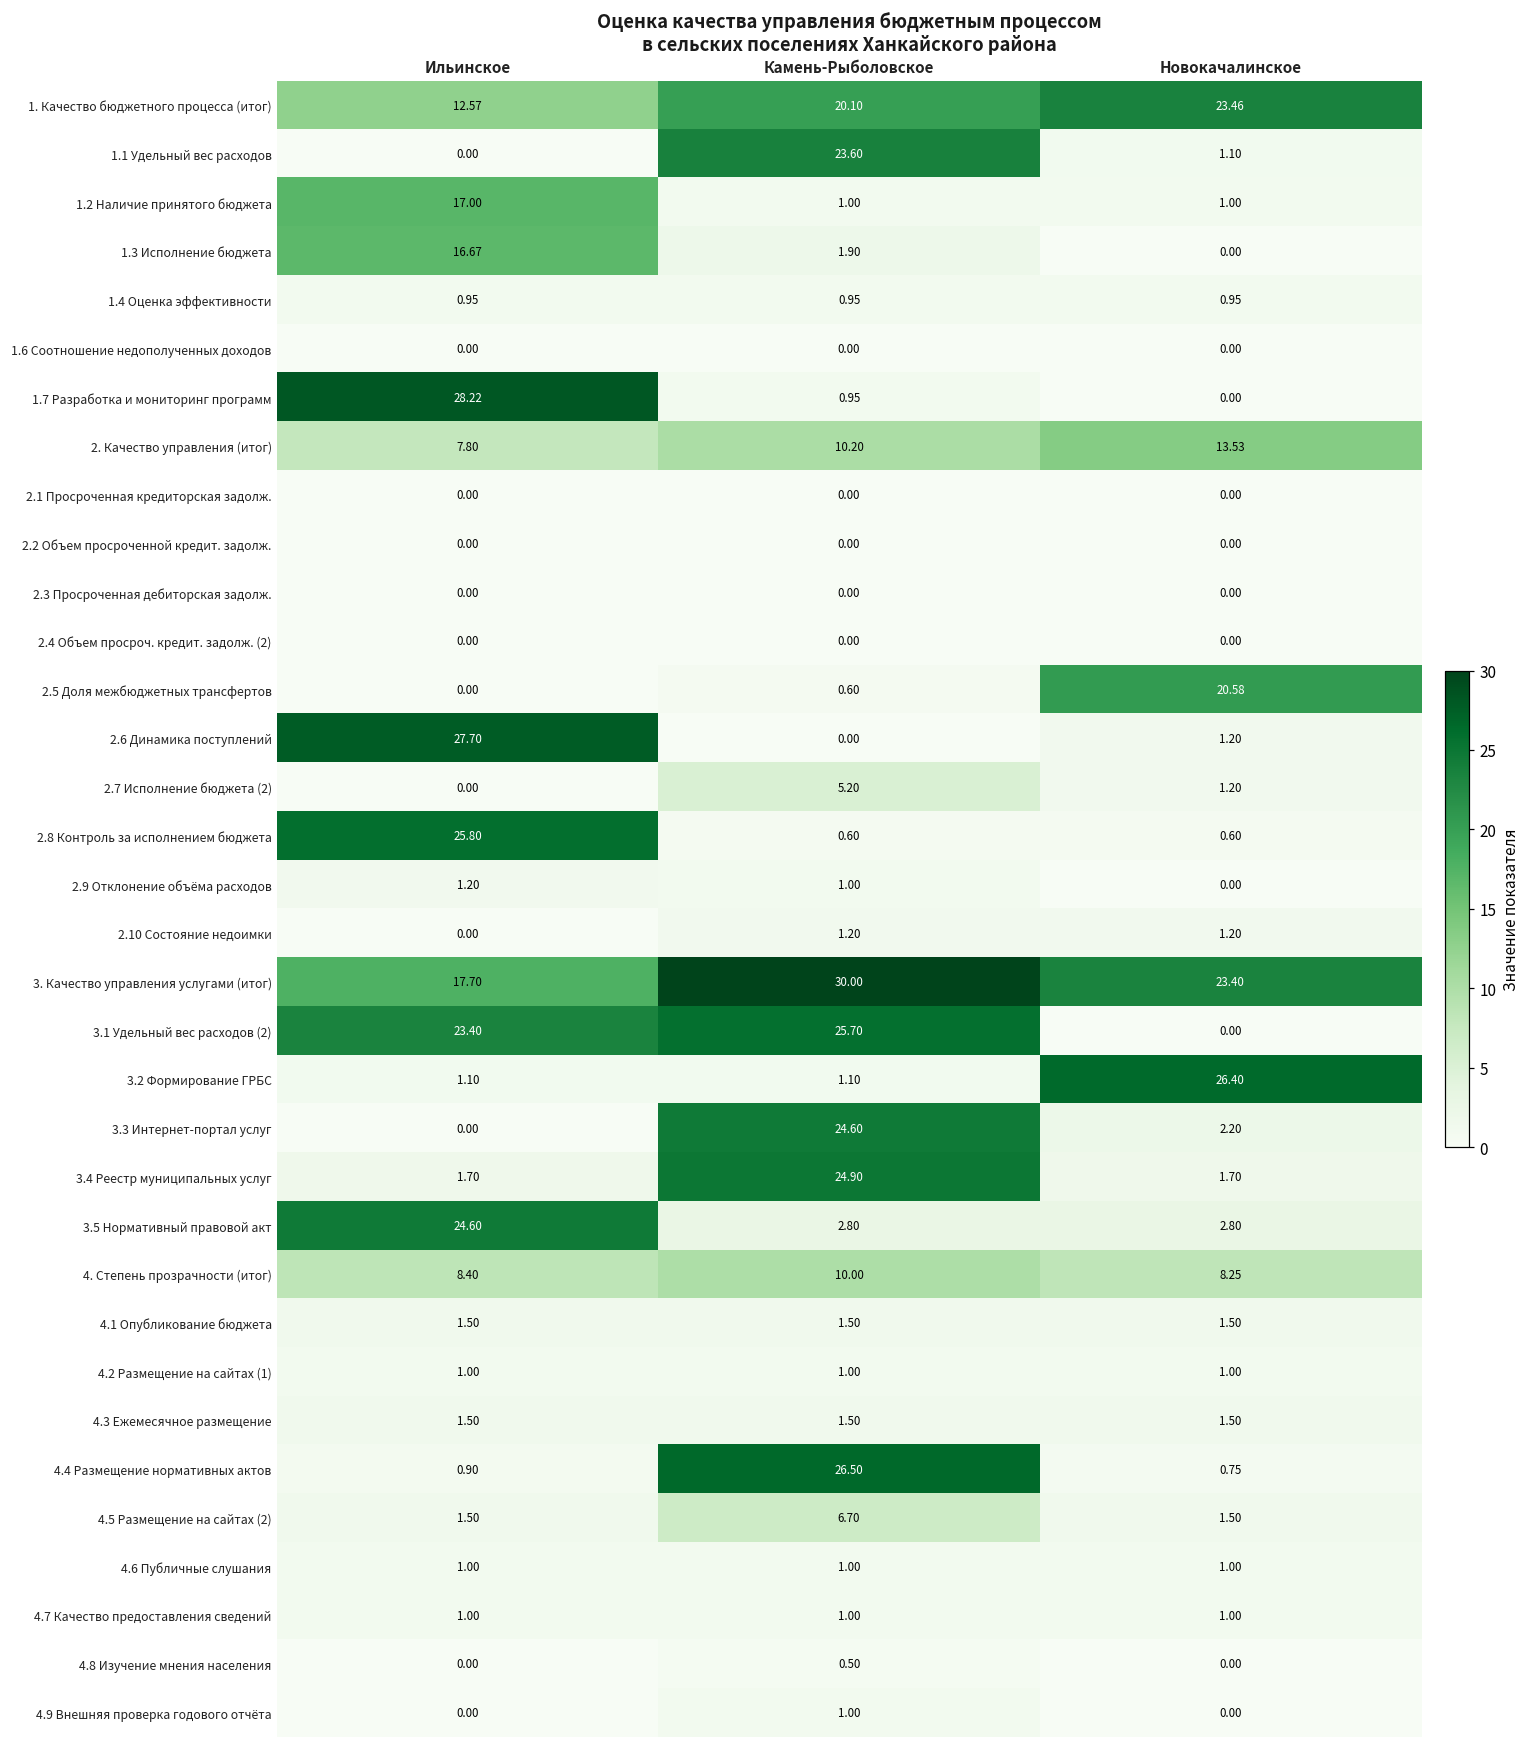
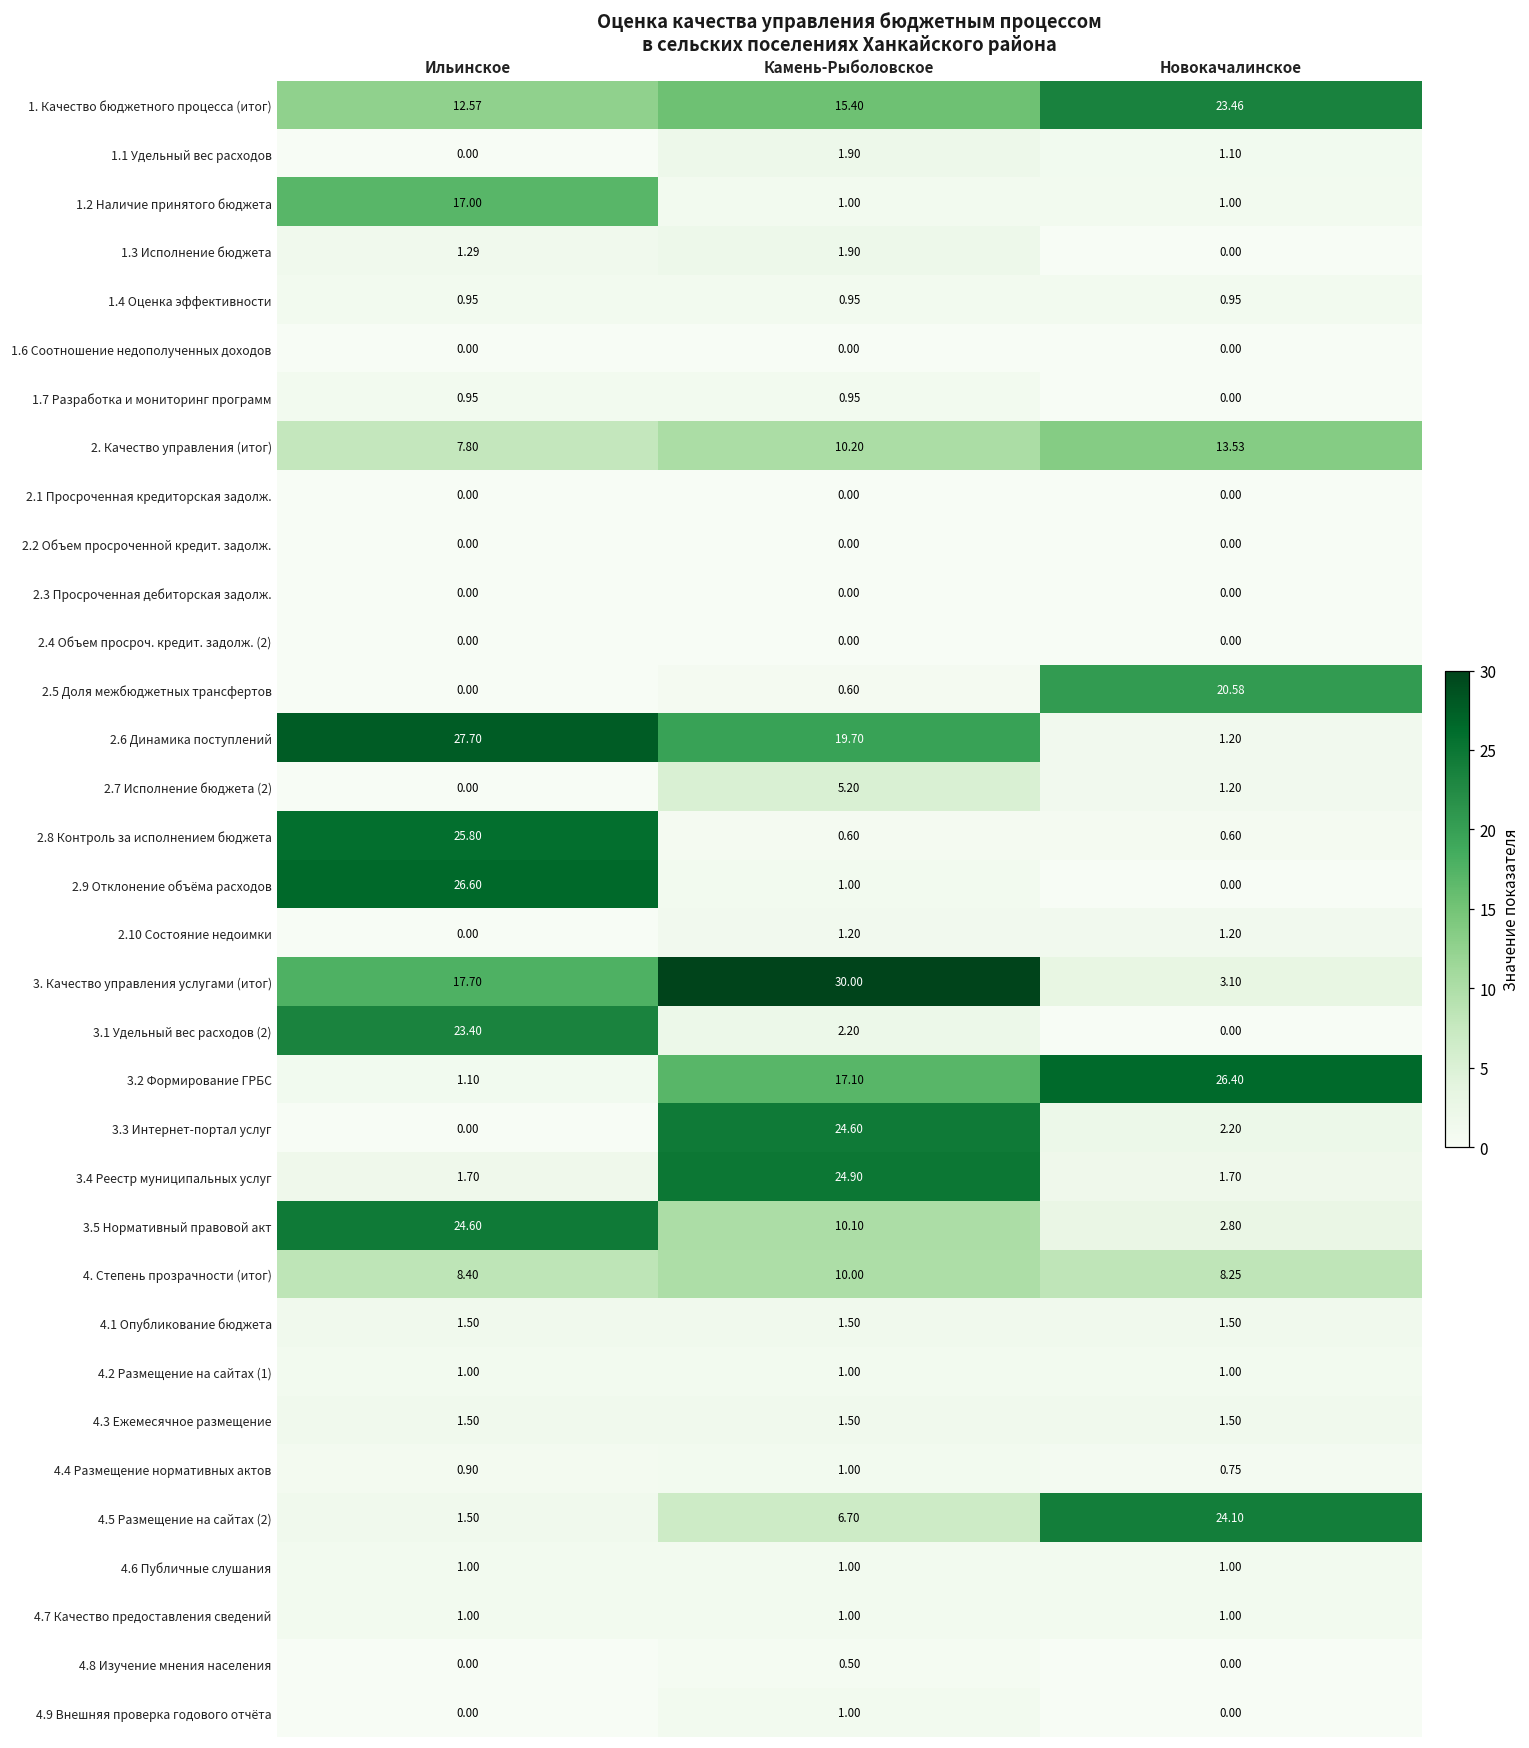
  {
    "1. Качество бюджетного процесса (итог)": {
      "Ильинское": 12.57,
-     "Камень-Рыболовское": 20.10,
+     "Камень-Рыболовское": 15.40,
      "Новокачалинское": 23.46
    },
    "1.1 Удельный вес расходов": {
      "Ильинское": 0.00,
-     "Камень-Рыболовское": 23.60,
+     "Камень-Рыболовское": 1.90,
      "Новокачалинское": 1.10
    },
    "1.2 Наличие принятого бюджета": {
      "Ильинское": 17.00,
      "Камень-Рыболовское": 1.00,
      "Новокачалинское": 1.00
    },
    "1.3 Исполнение бюджета": {
-     "Ильинское": 16.67,
+     "Ильинское": 1.29,
      "Камень-Рыболовское": 1.90,
      "Новокачалинское": 0.00
    },
    "1.4 Оценка эффективности": {
      "Ильинское": 0.95,
      "Камень-Рыболовское": 0.95,
      "Новокачалинское": 0.95
    },
    "1.6 Соотношение недополученных доходов": {
      "Ильинское": 0.00,
      "Камень-Рыболовское": 0.00,
      "Новокачалинское": 0.00
    },
    "1.7 Разработка и мониторинг программ": {
-     "Ильинское": 28.22,
+     "Ильинское": 0.95,
      "Камень-Рыболовское": 0.95,
      "Новокачалинское": 0.00
    },
    "2. Качество управления (итог)": {
      "Ильинское": 7.80,
      "Камень-Рыболовское": 10.20,
      "Новокачалинское": 13.53
    },
    "2.1 Просроченная кредиторская задолж.": {
      "Ильинское": 0.00,
      "Камень-Рыболовское": 0.00,
      "Новокачалинское": 0.00
    },
    "2.2 Объем просроченной кредит. задолж.": {
      "Ильинское": 0.00,
      "Камень-Рыболовское": 0.00,
      "Новокачалинское": 0.00
    },
    "2.3 Просроченная дебиторская задолж.": {
      "Ильинское": 0.00,
      "Камень-Рыболовское": 0.00,
      "Новокачалинское": 0.00
    },
    "2.4 Объем просроч. кредит. задолж. (2)": {
      "Ильинское": 0.00,
      "Камень-Рыболовское": 0.00,
      "Новокачалинское": 0.00
    },
    "2.5 Доля межбюджетных трансфертов": {
      "Ильинское": 0.00,
      "Камень-Рыболовское": 0.60,
      "Новокачалинское": 20.58
    },
    "2.6 Динамика поступлений": {
      "Ильинское": 27.70,
-     "Камень-Рыболовское": 0.00,
+     "Камень-Рыболовское": 19.70,
      "Новокачалинское": 1.20
    },
    "2.7 Исполнение бюджета (2)": {
      "Ильинское": 0.00,
      "Камень-Рыболовское": 5.20,
      "Новокачалинское": 1.20
    },
    "2.8 Контроль за исполнением бюджета": {
      "Ильинское": 25.80,
      "Камень-Рыболовское": 0.60,
      "Новокачалинское": 0.60
    },
    "2.9 Отклонение объёма расходов": {
-     "Ильинское": 1.20,
+     "Ильинское": 26.60,
      "Камень-Рыболовское": 1.00,
      "Новокачалинское": 0.00
    },
    "2.10 Состояние недоимки": {
      "Ильинское": 0.00,
      "Камень-Рыболовское": 1.20,
      "Новокачалинское": 1.20
    },
    "3. Качество управления услугами (итог)": {
      "Ильинское": 17.70,
      "Камень-Рыболовское": 30.00,
-     "Новокачалинское": 23.40
+     "Новокачалинское": 3.10
    },
    "3.1 Удельный вес расходов (2)": {
      "Ильинское": 23.40,
-     "Камень-Рыболовское": 25.70,
+     "Камень-Рыболовское": 2.20,
      "Новокачалинское": 0.00
    },
    "3.2 Формирование ГРБС": {
      "Ильинское": 1.10,
-     "Камень-Рыболовское": 1.10,
+     "Камень-Рыболовское": 17.10,
      "Новокачалинское": 26.40
    },
    "3.3 Интернет-портал услуг": {
      "Ильинское": 0.00,
      "Камень-Рыболовское": 24.60,
      "Новокачалинское": 2.20
    },
    "3.4 Реестр муниципальных услуг": {
      "Ильинское": 1.70,
      "Камень-Рыболовское": 24.90,
      "Новокачалинское": 1.70
    },
    "3.5 Нормативный правовой акт": {
      "Ильинское": 24.60,
-     "Камень-Рыболовское": 2.80,
+     "Камень-Рыболовское": 10.10,
      "Новокачалинское": 2.80
    },
    "4. Степень прозрачности (итог)": {
      "Ильинское": 8.40,
      "Камень-Рыболовское": 10.00,
      "Новокачалинское": 8.25
    },
    "4.1 Опубликование бюджета": {
      "Ильинское": 1.50,
      "Камень-Рыболовское": 1.50,
      "Новокачалинское": 1.50
    },
    "4.2 Размещение на сайтах (1)": {
      "Ильинское": 1.00,
      "Камень-Рыболовское": 1.00,
      "Новокачалинское": 1.00
    },
    "4.3 Ежемесячное размещение": {
      "Ильинское": 1.50,
      "Камень-Рыболовское": 1.50,
      "Новокачалинское": 1.50
    },
    "4.4 Размещение нормативных актов": {
      "Ильинское": 0.90,
-     "Камень-Рыболовское": 26.50,
+     "Камень-Рыболовское": 1.00,
      "Новокачалинское": 0.75
    },
    "4.5 Размещение на сайтах (2)": {
      "Ильинское": 1.50,
      "Камень-Рыболовское": 6.70,
-     "Новокачалинское": 1.50
+     "Новокачалинское": 24.10
    },
    "4.6 Публичные слушания": {
      "Ильинское": 1.00,
      "Камень-Рыболовское": 1.00,
      "Новокачалинское": 1.00
    },
    "4.7 Качество предоставления сведений": {
      "Ильинское": 1.00,
      "Камень-Рыболовское": 1.00,
      "Новокачалинское": 1.00
    },
    "4.8 Изучение мнения населения": {
      "Ильинское": 0.00,
      "Камень-Рыболовское": 0.50,
      "Новокачалинское": 0.00
    },
    "4.9 Внешняя проверка годового отчёта": {
      "Ильинское": 0.00,
      "Камень-Рыболовское": 1.00,
      "Новокачалинское": 0.00
    }
  }
